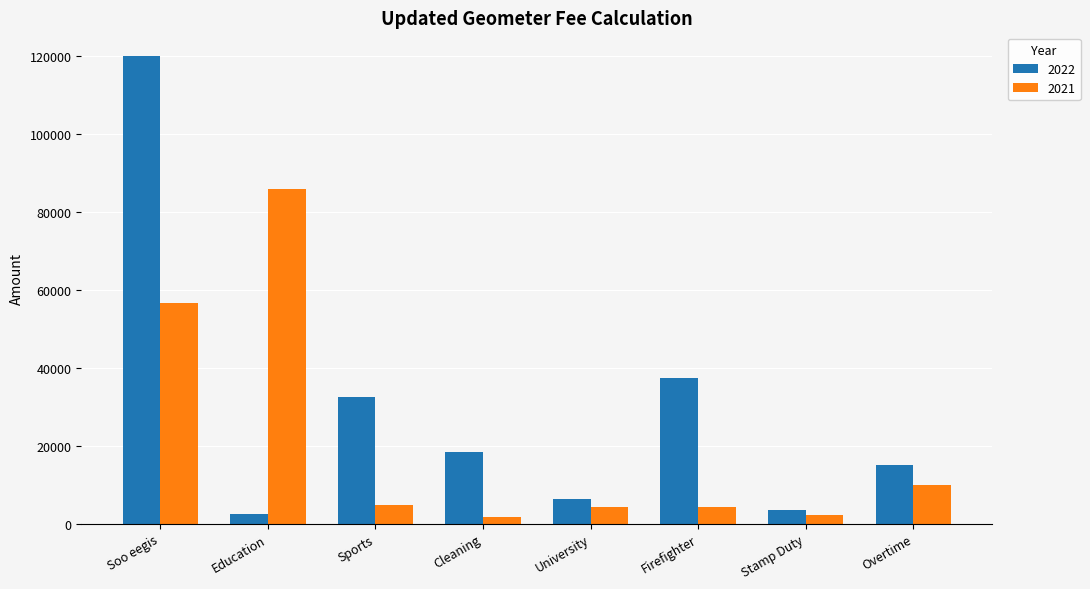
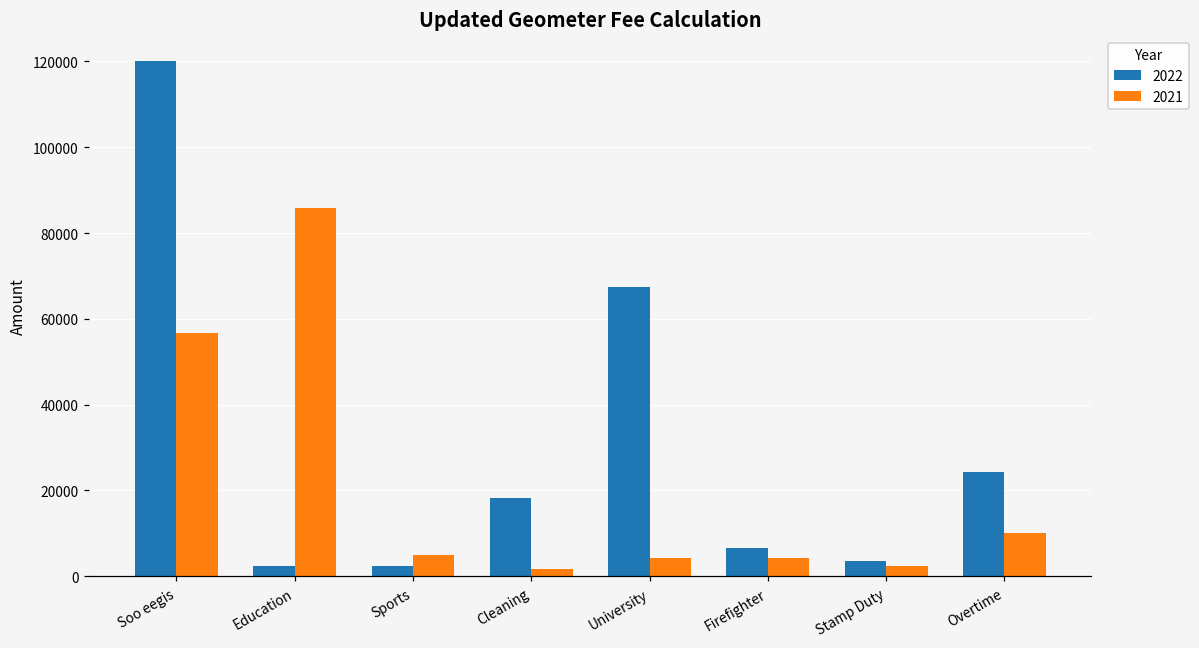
  {
    "2022": {
      "Soo eegis": 120000,
      "Education": 2000,
-     "Sports": 32000,
+     "Sports": 2000,
      "Cleaning": 18000,
-     "University": 6000,
-     "Firefighter": 37000,
+     "University": 67000,
+     "Firefighter": 7000,
      "Stamp Duty": 4000,
-     "Overtime": 15000
+     "Overtime": 24000
    },
    "2021": {
      "Soo eegis": 57000,
      "Education": 86000,
      "Sports": 5000,
      "Cleaning": 2000,
      "University": 4000,
      "Firefighter": 4000,
      "Stamp Duty": 2000,
      "Overtime": 10000
    }
  }
